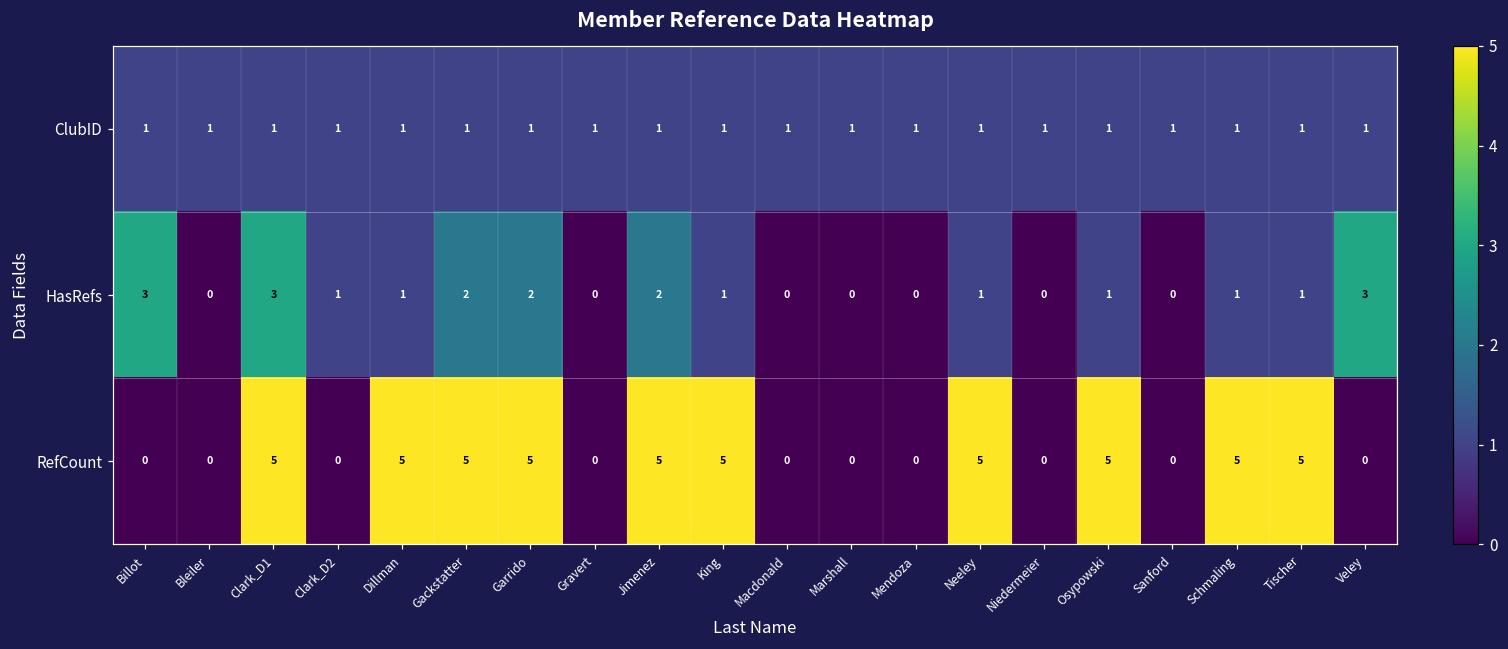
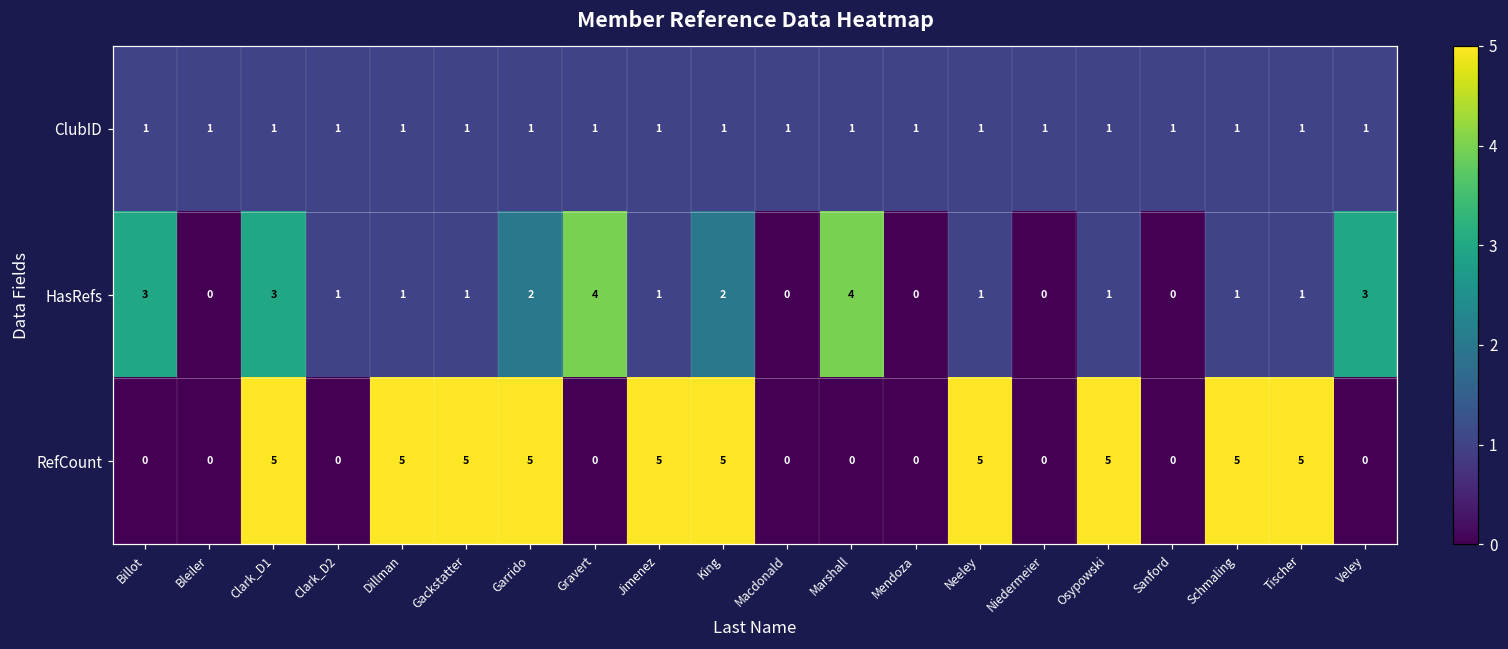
  {
    "ClubID": {
      "Billot": 1,
      "Bleiler": 1,
      "Clark_D1": 1,
      "Clark_D2": 1,
      "Dillman": 1,
      "Gackstatter": 1,
      "Garrido": 1,
      "Gravert": 1,
      "Jimenez": 1,
      "King": 1,
      "Macdonald": 1,
      "Marshall": 1,
      "Mendoza": 1,
      "Neeley": 1,
      "Niedermeier": 1,
      "Osypowski": 1,
      "Sanford": 1,
      "Schmaling": 1,
      "Tischer": 1,
      "Veley": 1
    },
    "HasRefs": {
      "Billot": 3,
      "Bleiler": 0,
      "Clark_D1": 3,
      "Clark_D2": 1,
      "Dillman": 1,
-     "Gackstatter": 2,
+     "Gackstatter": 1,
      "Garrido": 2,
-     "Gravert": 0,
-     "Jimenez": 2,
-     "King": 1,
+     "Gravert": 4,
+     "Jimenez": 1,
+     "King": 2,
      "Macdonald": 0,
-     "Marshall": 0,
+     "Marshall": 4,
      "Mendoza": 0,
      "Neeley": 1,
      "Niedermeier": 0,
      "Osypowski": 1,
      "Sanford": 0,
      "Schmaling": 1,
      "Tischer": 1,
      "Veley": 3
    },
    "RefCount": {
      "Billot": 0,
      "Bleiler": 0,
      "Clark_D1": 5,
      "Clark_D2": 0,
      "Dillman": 5,
      "Gackstatter": 5,
      "Garrido": 5,
      "Gravert": 0,
      "Jimenez": 5,
      "King": 5,
      "Macdonald": 0,
      "Marshall": 0,
      "Mendoza": 0,
      "Neeley": 5,
      "Niedermeier": 0,
      "Osypowski": 5,
      "Sanford": 0,
      "Schmaling": 5,
      "Tischer": 5,
      "Veley": 0
    }
  }
